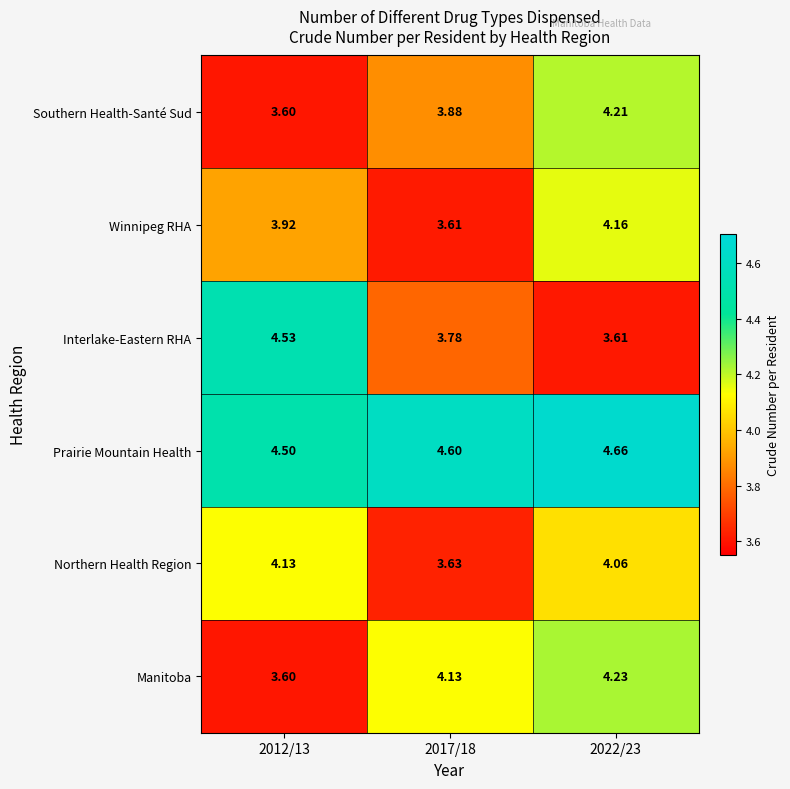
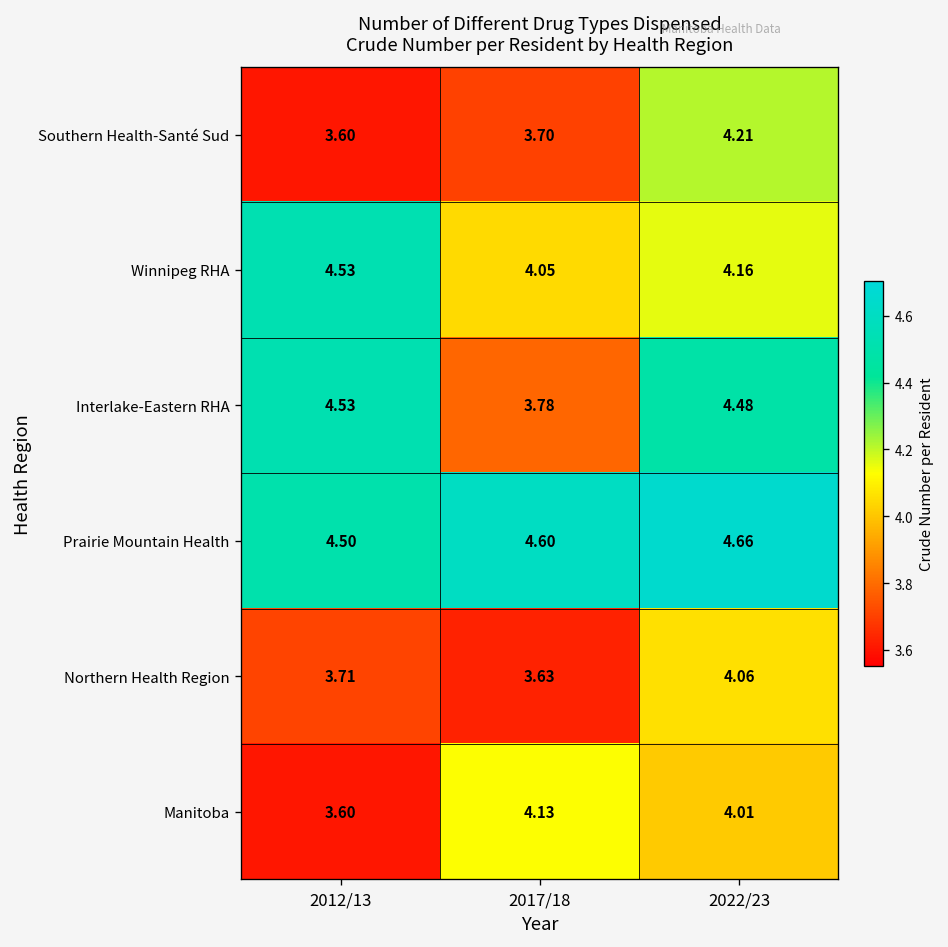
  {
    "Southern Health-Santé Sud": {
      "2012/13": 3.60,
-     "2017/18": 3.88,
+     "2017/18": 3.70,
      "2022/23": 4.21
    },
    "Winnipeg RHA": {
-     "2012/13": 3.92,
-     "2017/18": 3.61,
+     "2012/13": 4.53,
+     "2017/18": 4.05,
      "2022/23": 4.16
    },
    "Interlake-Eastern RHA": {
      "2012/13": 4.53,
      "2017/18": 3.78,
-     "2022/23": 3.61
+     "2022/23": 4.48
    },
    "Prairie Mountain Health": {
      "2012/13": 4.50,
      "2017/18": 4.60,
      "2022/23": 4.66
    },
    "Northern Health Region": {
-     "2012/13": 4.13,
+     "2012/13": 3.71,
      "2017/18": 3.63,
      "2022/23": 4.06
    },
    "Manitoba": {
      "2012/13": 3.60,
      "2017/18": 4.13,
-     "2022/23": 4.23
+     "2022/23": 4.01
    }
  }
